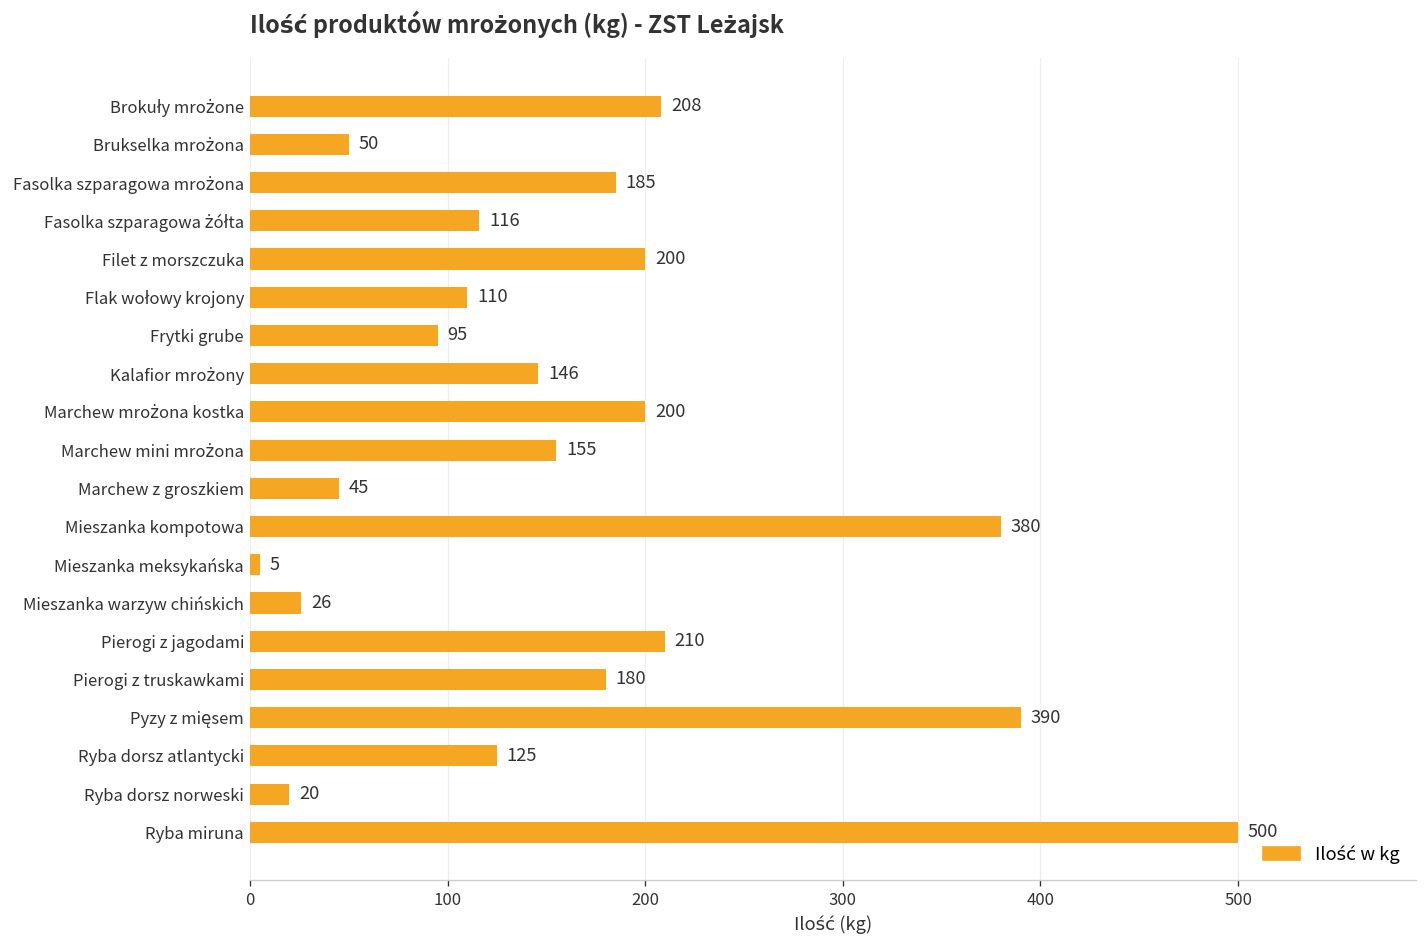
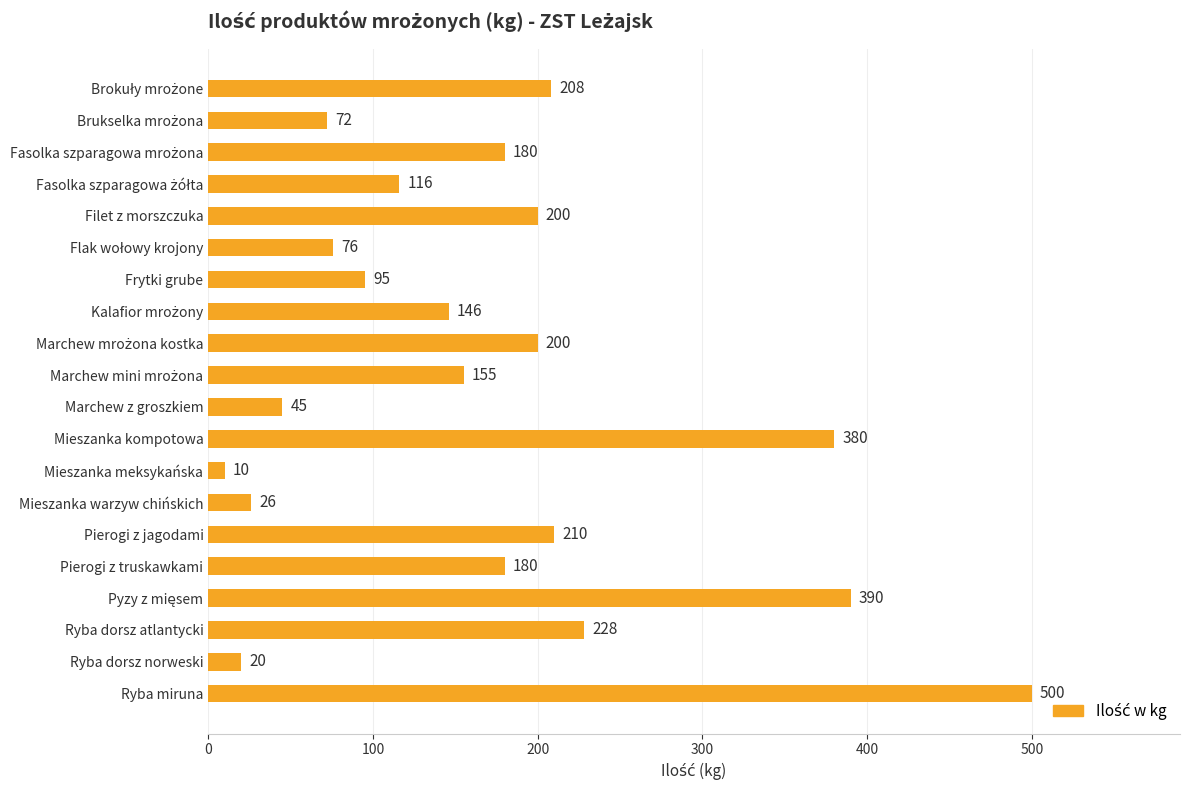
  {
    "Brokuły mrożone": 208,
-   "Brukselka mrożona": 50,
-   "Fasolka szparagowa mrożona": 185,
+   "Brukselka mrożona": 72,
+   "Fasolka szparagowa mrożona": 180,
    "Fasolka szparagowa żółta": 116,
    "Filet z morszczuka": 200,
-   "Flak wołowy krojony": 110,
+   "Flak wołowy krojony": 76,
    "Frytki grube": 95,
    "Kalafior mrożony": 146,
    "Marchew mrożona kostka": 200,
    "Marchew mini mrożona": 155,
    "Marchew z groszkiem": 45,
    "Mieszanka kompotowa": 380,
-   "Mieszanka meksykańska": 5,
+   "Mieszanka meksykańska": 10,
    "Mieszanka warzyw chińskich": 26,
    "Pierogi z jagodami": 210,
    "Pierogi z truskawkami": 180,
    "Pyzy z mięsem": 390,
-   "Ryba dorsz atlantycki": 125,
+   "Ryba dorsz atlantycki": 228,
    "Ryba dorsz norweski": 20,
    "Ryba miruna": 500
  }
